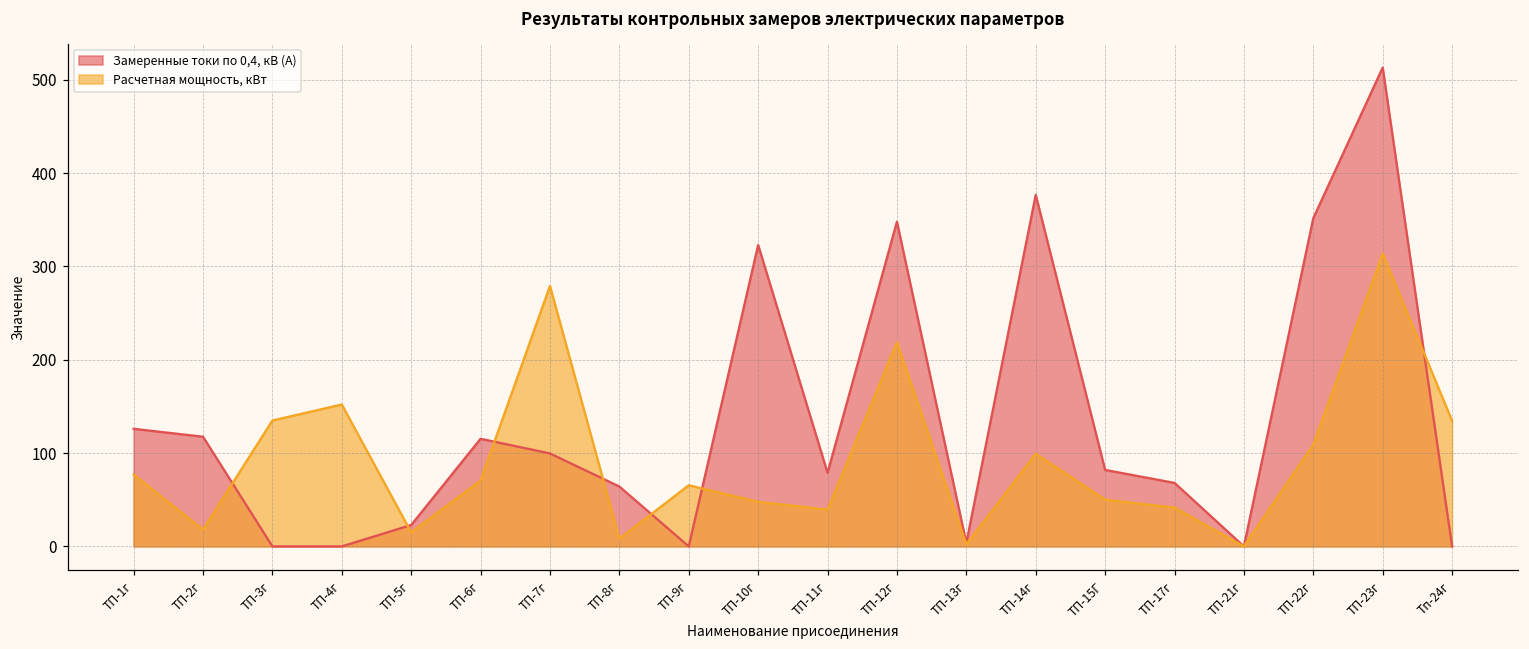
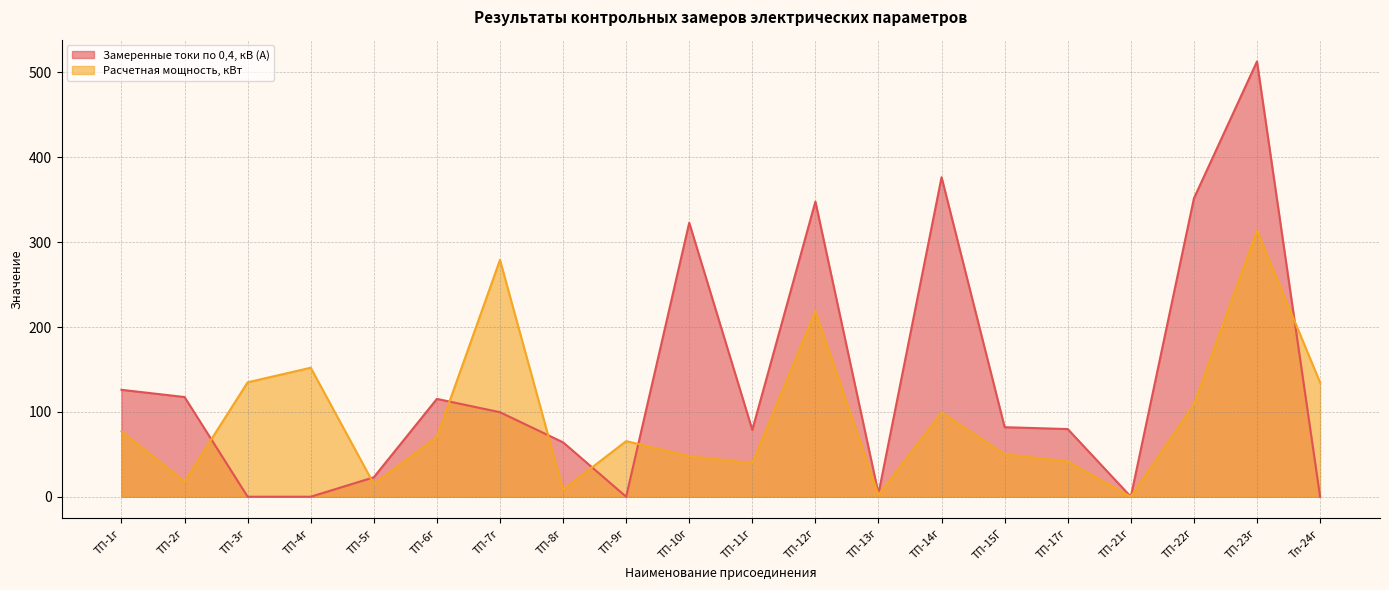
  {
    "Замеренные токи по 0,4, кВ (А)": {
      "ТП-1г": 130,
      "ТП-2г": 120,
      "ТП-3г": 0,
      "ТП-4г": 0,
      "ТП-5г": 20,
      "ТП-6г": 120,
      "ТП-7г": 100,
      "ТП-8г": 60,
      "ТП-9г": 0,
      "ТП-10г": 320,
      "ТП-11г": 80,
      "ТП-12г": 350,
      "ТП-14г": 380,
      "ТП-15Г": 80,
-     "ТП-17г": 70,
+     "ТП-17г": 80,
      "ТП-22г": 350,
      "ТП-23г": 510,
      "Тп-24г": 0
    },
    "Расчетная мощность, кВт": {
      "ТП-1г": 80,
      "ТП-2г": 20,
      "ТП-3г": 130,
      "ТП-4г": 150,
      "ТП-5г": 20,
      "ТП-6г": 70,
      "ТП-7г": 280,
      "ТП-8г": 10,
      "ТП-9г": 70,
      "ТП-10г": 50,
      "ТП-11г": 40,
      "ТП-12г": 220,
      "ТП-14г": 100,
      "ТП-15Г": 50,
      "ТП-17г": 40,
      "ТП-22г": 110,
      "ТП-23г": 310,
      "Тп-24г": 130
    }
  }
